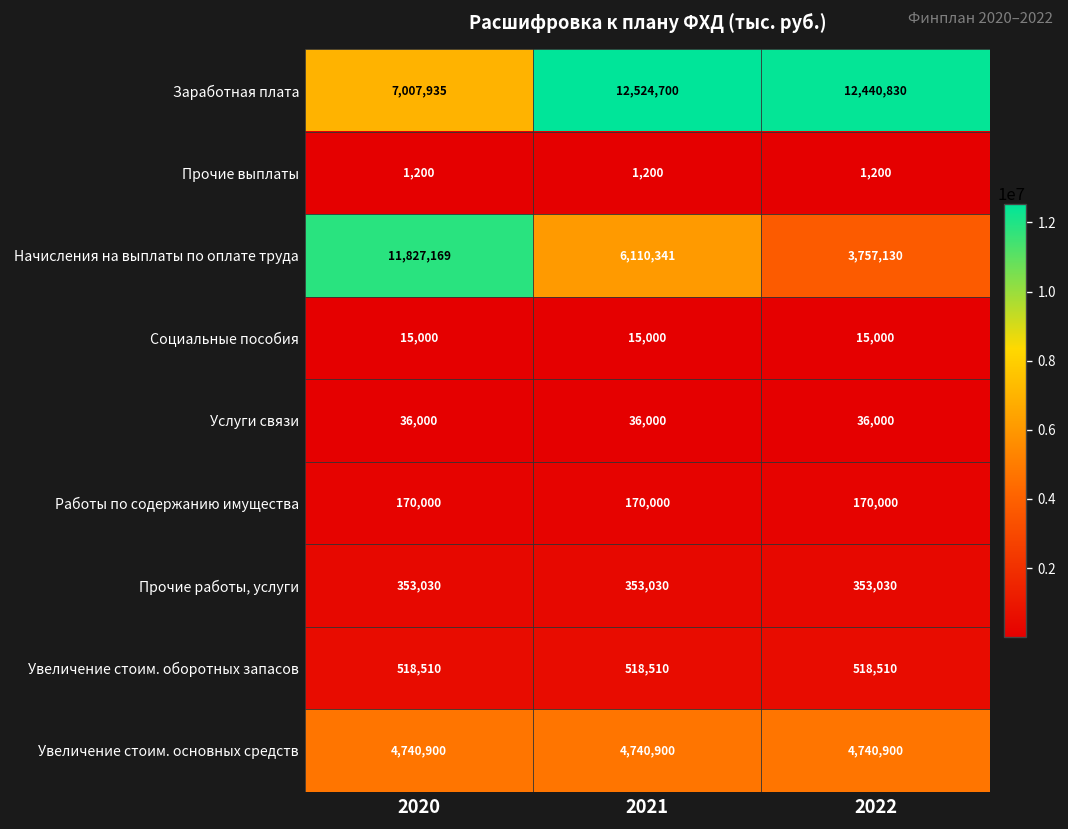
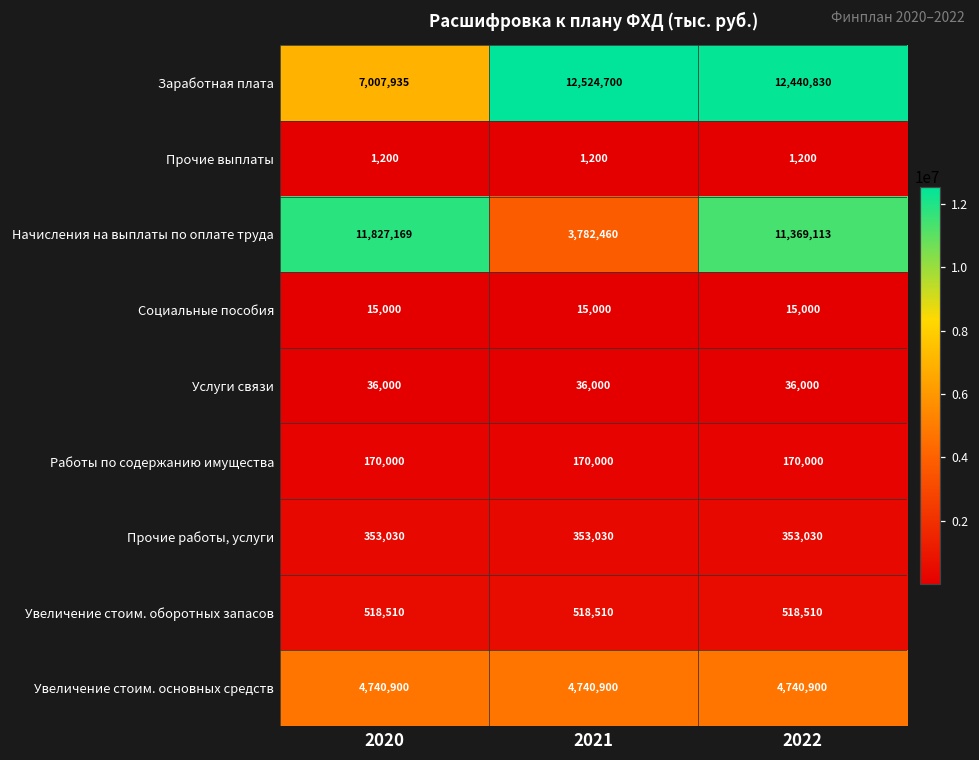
  {
    "Заработная плата": {
      "2020": "7,007,935",
      "2021": "12,524,700",
      "2022": "12,440,830"
    },
    "Прочие выплаты": {
      "2020": "1,200",
      "2021": "1,200",
      "2022": "1,200"
    },
    "Начисления на выплаты по оплате труда": {
      "2020": "11,827,169",
-     "2021": "6,110,341",
-     "2022": "3,757,130"
+     "2021": "3,782,460",
+     "2022": "11,369,113"
    },
    "Социальные пособия": {
      "2020": "15,000",
      "2021": "15,000",
      "2022": "15,000"
    },
    "Услуги связи": {
      "2020": "36,000",
      "2021": "36,000",
      "2022": "36,000"
    },
    "Работы по содержанию имущества": {
      "2020": "170,000",
      "2021": "170,000",
      "2022": "170,000"
    },
    "Прочие работы, услуги": {
      "2020": "353,030",
      "2021": "353,030",
      "2022": "353,030"
    },
    "Увеличение стоим. оборотных запасов": {
      "2020": "518,510",
      "2021": "518,510",
      "2022": "518,510"
    },
    "Увеличение стоим. основных средств": {
      "2020": "4,740,900",
      "2021": "4,740,900",
      "2022": "4,740,900"
    }
  }
